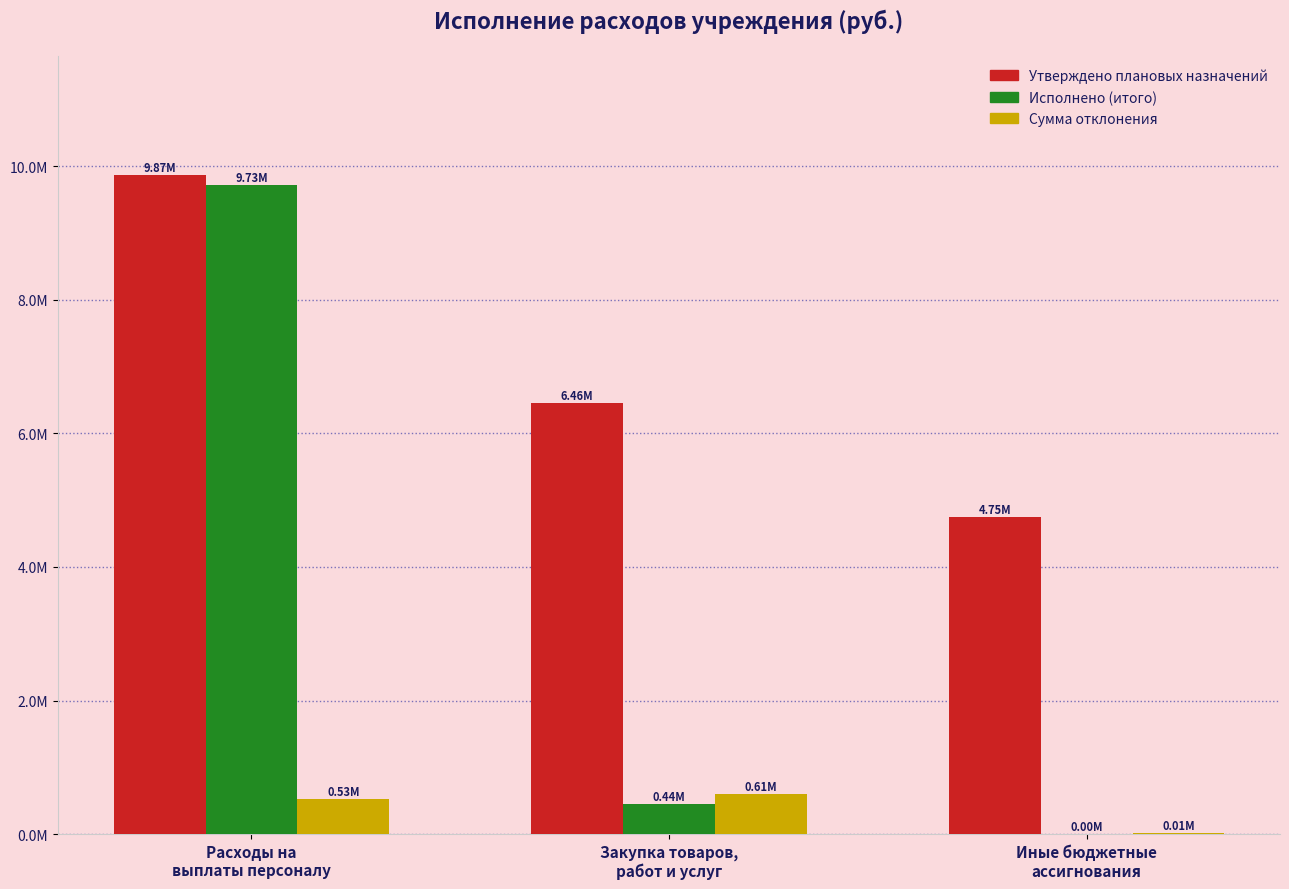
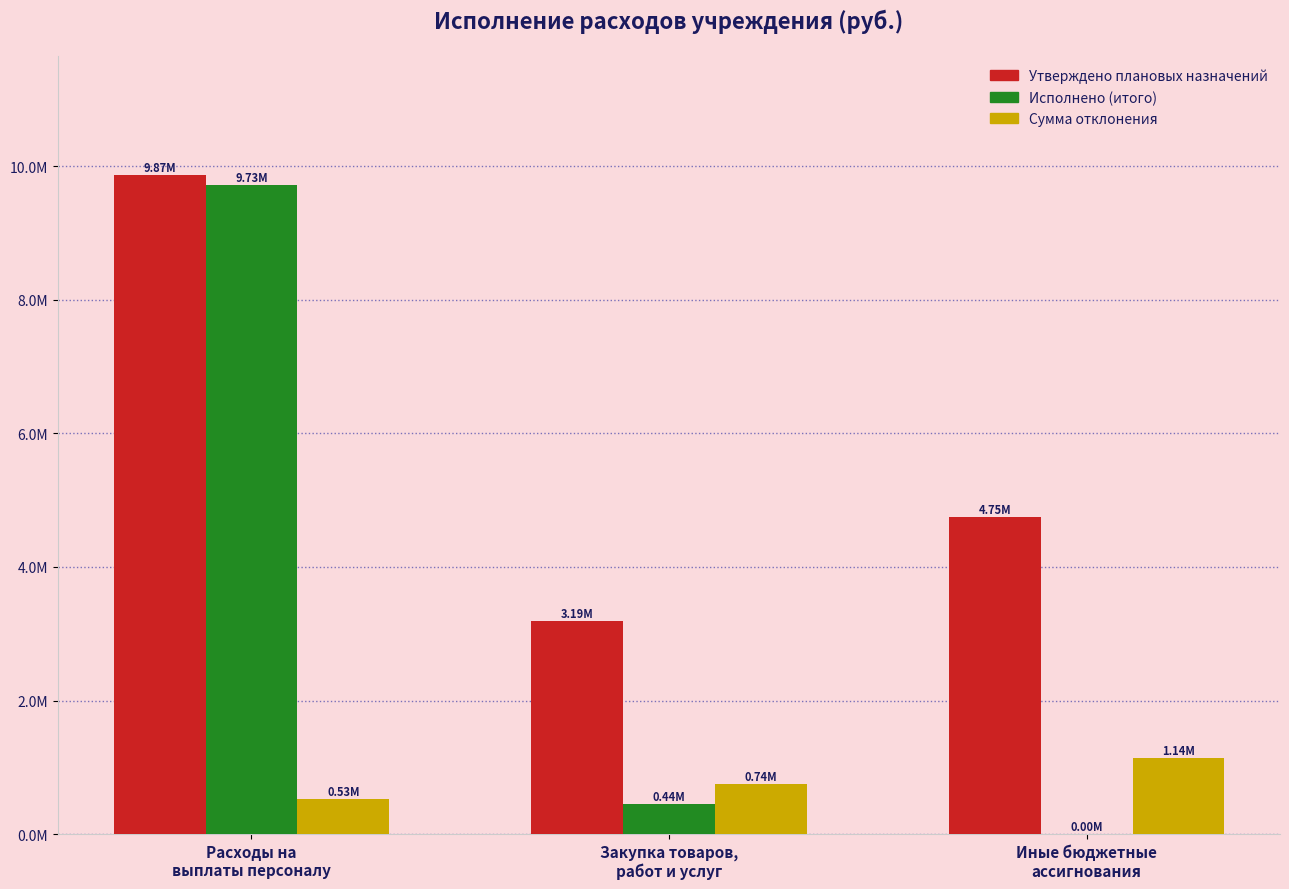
  {
    "Утверждено плановых назначений": {
      "Расходы на выплаты персоналу": "9.87M",
-     "Закупка товаров, работ и услуг": "6.46M",
+     "Закупка товаров, работ и услуг": "3.19M",
      "Иные бюджетные ассигнования": "4.75M"
    },
    "Исполнено (итого)": {
      "Расходы на выплаты персоналу": "9.73M",
      "Закупка товаров, работ и услуг": "0.44M"
    },
    "Сумма отклонения": {
      "Расходы на выплаты персоналу": "0.53M",
-     "Закупка товаров, работ и услуг": "0.61M",
-     "Иные бюджетные ассигнования": "0.01M"
+     "Закупка товаров, работ и услуг": "0.74M",
+     "Иные бюджетные ассигнования": "1.14M"
    }
  }
